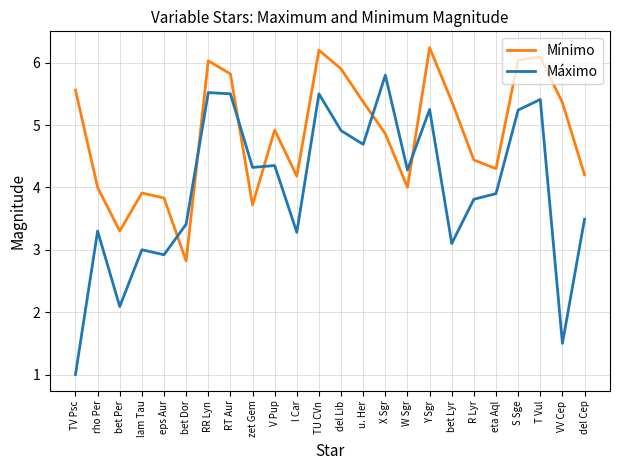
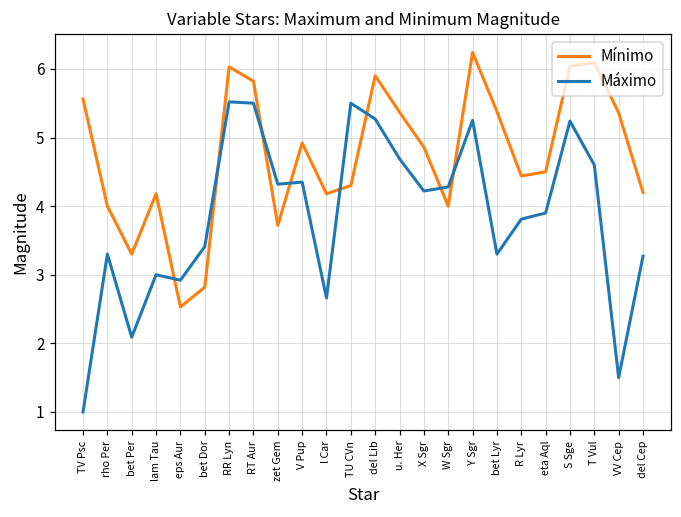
  {
    "Mínimo": {
      "TV Psc": 5.6,
      "rho Per": 4.0,
      "bet Per": 3.3,
-     "lam Tau": 3.9,
-     "eps Aur": 3.8,
+     "lam Tau": 4.2,
+     "eps Aur": 2.5,
      "bet Dor": 2.8,
      "RR Lyn": 6.0,
      "RT Aur": 5.8,
      "zet Gem": 3.7,
      "V Pup": 4.9,
      "l Car": 4.2,
-     "TU CVn": 6.2,
+     "TU CVn": 4.3,
      "del Lib": 5.9,
      "u. Her": 5.4,
      "X Sgr": 4.9,
      "W Sgr": 4.0,
      "Y Sgr": 6.2,
      "bet Lyr": 5.4,
      "R Lyr": 4.4,
-     "eta Aql": 4.3,
+     "eta Aql": 4.5,
      "VV Cep": 5.4,
      "del Cep": 4.2
    },
    "Máximo": {
      "TV Psc": 1.0,
      "rho Per": 3.3,
      "bet Per": 2.1,
      "lam Tau": 3.0,
      "eps Aur": 2.9,
      "bet Dor": 3.4,
      "RR Lyn": 5.5,
      "RT Aur": 5.5,
      "zet Gem": 4.3,
      "V Pup": 4.4,
-     "l Car": 3.3,
+     "l Car": 2.7,
      "TU CVn": 5.5,
-     "del Lib": 4.9,
+     "del Lib": 5.3,
      "u. Her": 4.7,
-     "X Sgr": 5.8,
+     "X Sgr": 4.2,
      "W Sgr": 4.3,
      "Y Sgr": 5.3,
-     "bet Lyr": 3.1,
+     "bet Lyr": 3.3,
      "R Lyr": 3.8,
      "eta Aql": 3.9,
      "S Sge": 5.2,
-     "T Vul": 5.4,
+     "T Vul": 4.6,
      "VV Cep": 1.5,
-     "del Cep": 3.5
+     "del Cep": 3.3
    }
  }
